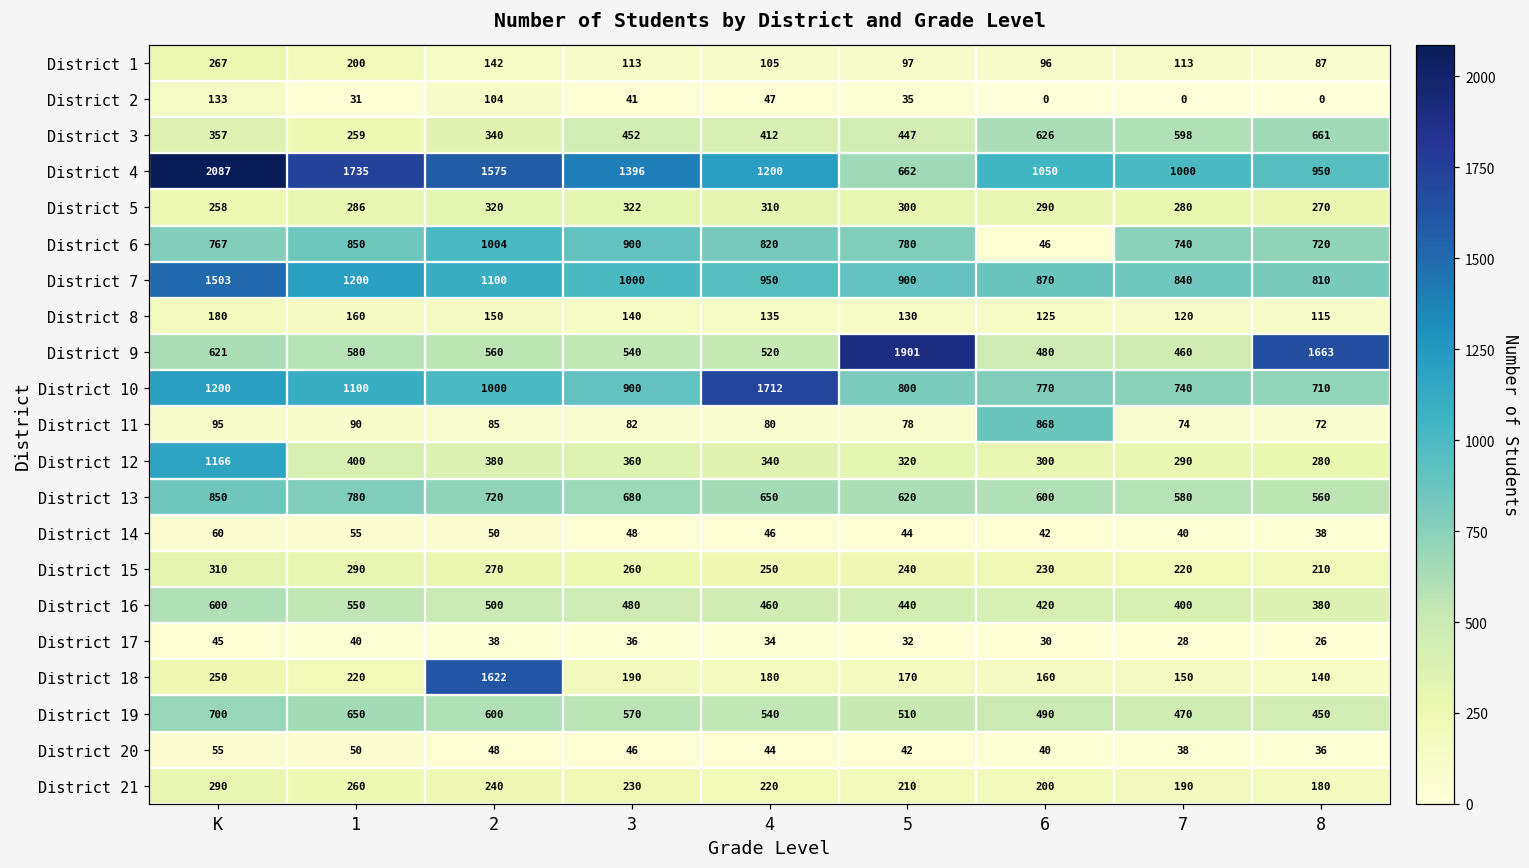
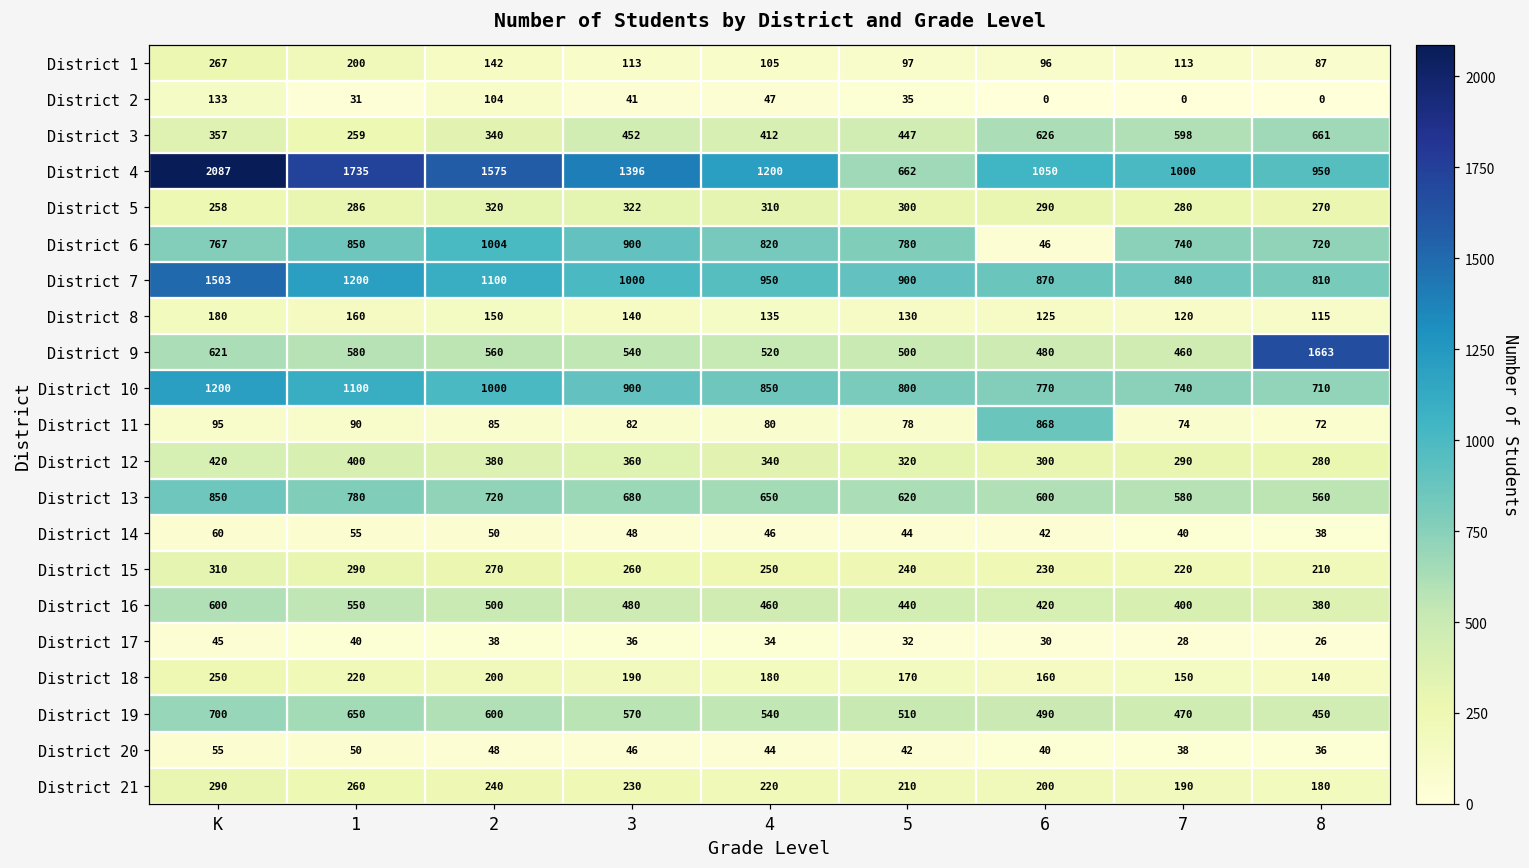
  {
    "District 1": {
      "K": 267,
      "1": 200,
      "2": 142,
      "3": 113,
      "4": 105,
      "5": 97,
      "6": 96,
      "7": 113,
      "8": 87
    },
    "District 2": {
      "K": 133,
      "1": 31,
      "2": 104,
      "3": 41,
      "4": 47,
      "5": 35,
      "6": 0,
      "7": 0,
      "8": 0
    },
    "District 3": {
      "K": 357,
      "1": 259,
      "2": 340,
      "3": 452,
      "4": 412,
      "5": 447,
      "6": 626,
      "7": 598,
      "8": 661
    },
    "District 4": {
      "K": 2087,
      "1": 1735,
      "2": 1575,
      "3": 1396,
      "4": 1200,
      "5": 662,
      "6": 1050,
      "7": 1000,
      "8": 950
    },
    "District 5": {
      "K": 258,
      "1": 286,
      "2": 320,
      "3": 322,
      "4": 310,
      "5": 300,
      "6": 290,
      "7": 280,
      "8": 270
    },
    "District 6": {
      "K": 767,
      "1": 850,
      "2": 1004,
      "3": 900,
      "4": 820,
      "5": 780,
      "6": 46,
      "7": 740,
      "8": 720
    },
    "District 7": {
      "K": 1503,
      "1": 1200,
      "2": 1100,
      "3": 1000,
      "4": 950,
      "5": 900,
      "6": 870,
      "7": 840,
      "8": 810
    },
    "District 8": {
      "K": 180,
      "1": 160,
      "2": 150,
      "3": 140,
      "4": 135,
      "5": 130,
      "6": 125,
      "7": 120,
      "8": 115
    },
    "District 9": {
      "K": 621,
      "1": 580,
      "2": 560,
      "3": 540,
      "4": 520,
-     "5": 1901,
+     "5": 500,
      "6": 480,
      "7": 460,
      "8": 1663
    },
    "District 10": {
      "K": 1200,
      "1": 1100,
      "2": 1000,
      "3": 900,
-     "4": 1712,
+     "4": 850,
      "5": 800,
      "6": 770,
      "7": 740,
      "8": 710
    },
    "District 11": {
      "K": 95,
      "1": 90,
      "2": 85,
      "3": 82,
      "4": 80,
      "5": 78,
      "6": 868,
      "7": 74,
      "8": 72
    },
    "District 12": {
-     "K": 1166,
+     "K": 420,
      "1": 400,
      "2": 380,
      "3": 360,
      "4": 340,
      "5": 320,
      "6": 300,
      "7": 290,
      "8": 280
    },
    "District 13": {
      "K": 850,
      "1": 780,
      "2": 720,
      "3": 680,
      "4": 650,
      "5": 620,
      "6": 600,
      "7": 580,
      "8": 560
    },
    "District 14": {
      "K": 60,
      "1": 55,
      "2": 50,
      "3": 48,
      "4": 46,
      "5": 44,
      "6": 42,
      "7": 40,
      "8": 38
    },
    "District 15": {
      "K": 310,
      "1": 290,
      "2": 270,
      "3": 260,
      "4": 250,
      "5": 240,
      "6": 230,
      "7": 220,
      "8": 210
    },
    "District 16": {
      "K": 600,
      "1": 550,
      "2": 500,
      "3": 480,
      "4": 460,
      "5": 440,
      "6": 420,
      "7": 400,
      "8": 380
    },
    "District 17": {
      "K": 45,
      "1": 40,
      "2": 38,
      "3": 36,
      "4": 34,
      "5": 32,
      "6": 30,
      "7": 28,
      "8": 26
    },
    "District 18": {
      "K": 250,
      "1": 220,
-     "2": 1622,
+     "2": 200,
      "3": 190,
      "4": 180,
      "5": 170,
      "6": 160,
      "7": 150,
      "8": 140
    },
    "District 19": {
      "K": 700,
      "1": 650,
      "2": 600,
      "3": 570,
      "4": 540,
      "5": 510,
      "6": 490,
      "7": 470,
      "8": 450
    },
    "District 20": {
      "K": 55,
      "1": 50,
      "2": 48,
      "3": 46,
      "4": 44,
      "5": 42,
      "6": 40,
      "7": 38,
      "8": 36
    },
    "District 21": {
      "K": 290,
      "1": 260,
      "2": 240,
      "3": 230,
      "4": 220,
      "5": 210,
      "6": 200,
      "7": 190,
      "8": 180
    }
  }
